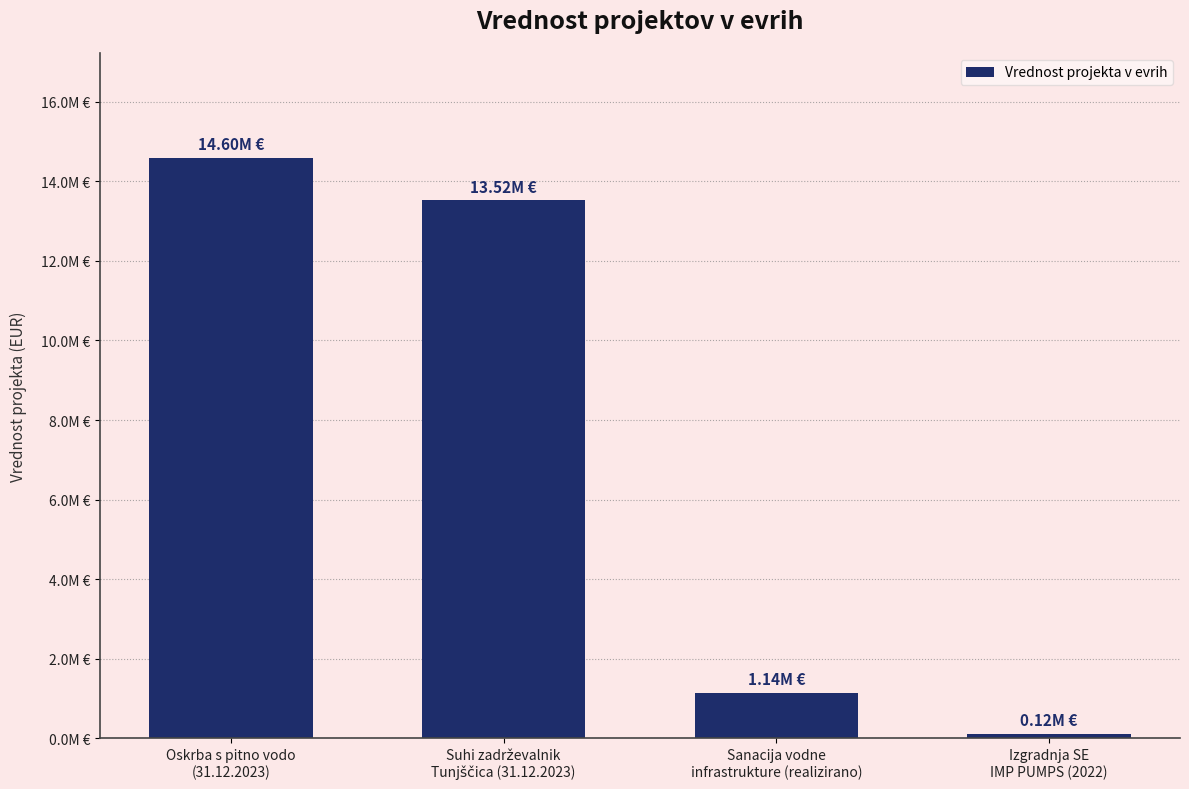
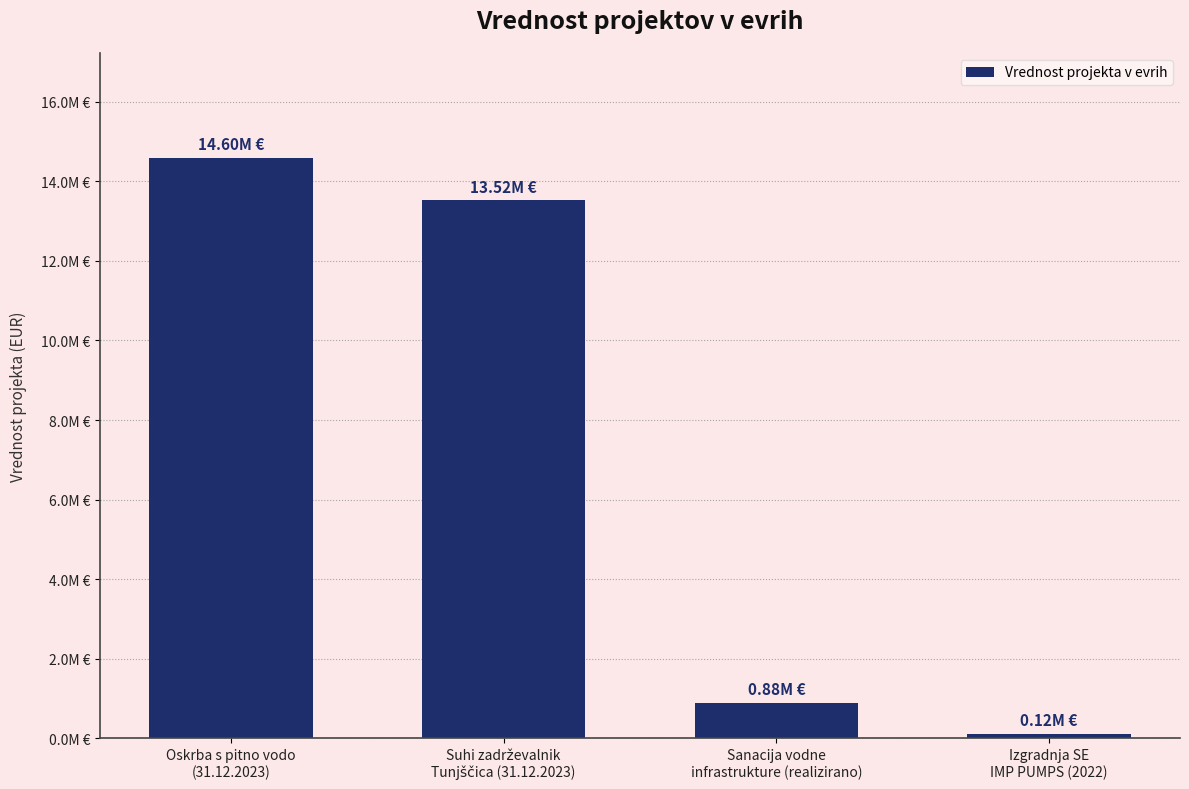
  {
    "Oskrba s pitno vodo (31.12.2023)": "14.60M",
    "Suhi zadrževalnik Tunjščica (31.12.2023)": "13.52M",
-   "Sanacija vodne infrastrukture (realizirano)": "1.14M",
+   "Sanacija vodne infrastrukture (realizirano)": "0.88M",
    "Izgradnja SE IMP PUMPS (2022)": "0.12M"
  }
